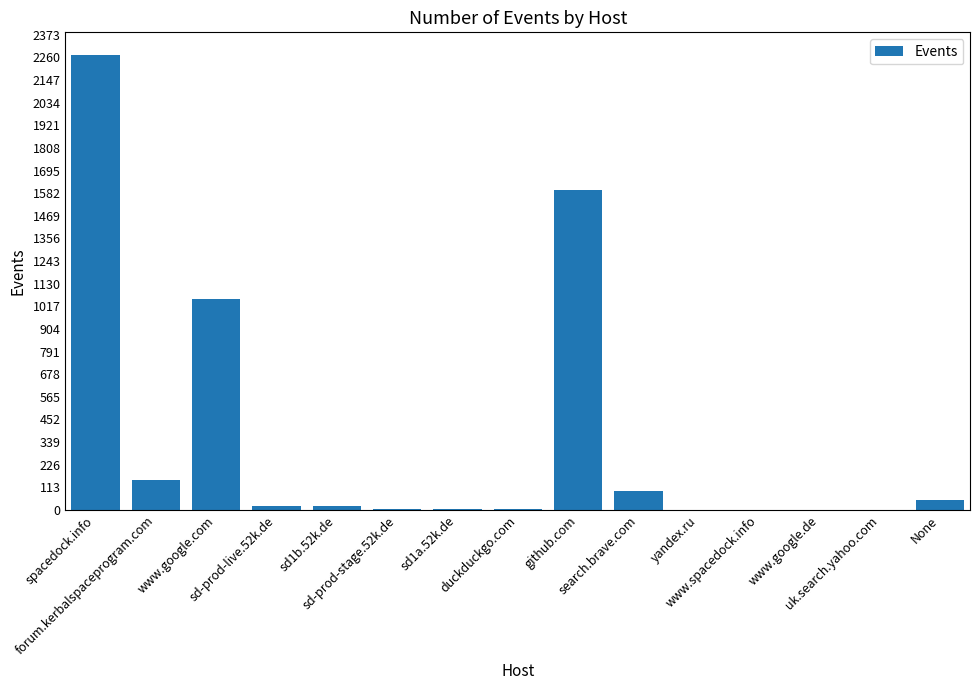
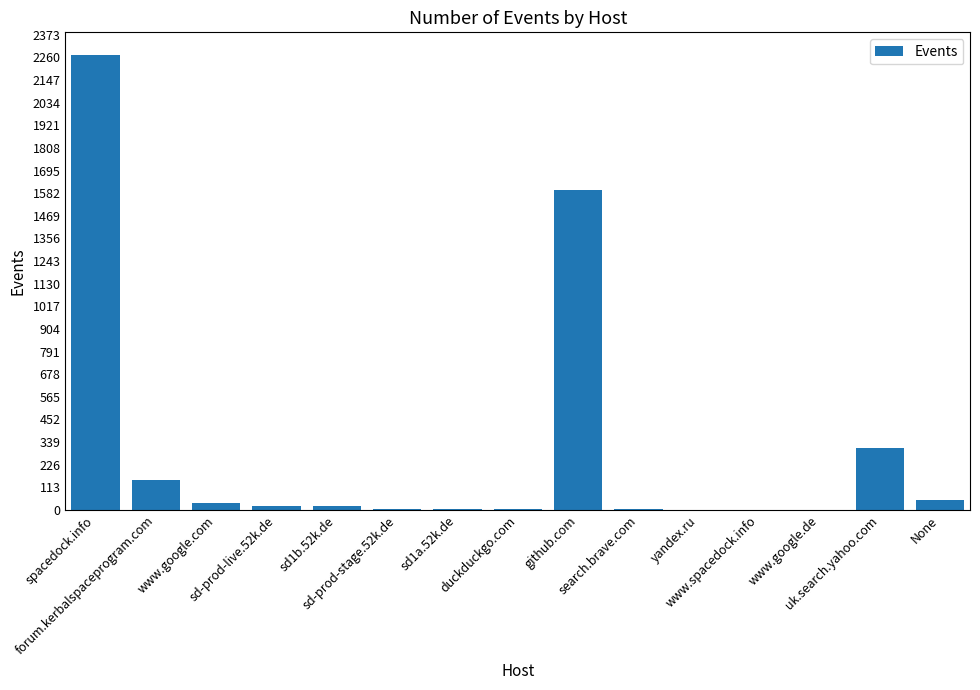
  {
    "spacedock.info": 2270,
    "forum.kerbalspaceprogram.com": 150,
-   "www.google.com": 1060,
+   "www.google.com": 30,
    "sd-prod-live.52k.de": 20,
    "sd1b.52k.de": 20,
    "github.com": 1600,
-   "search.brave.com": 100,
-   "uk.search.yahoo.com": 0,
+   "search.brave.com": 0,
+   "uk.search.yahoo.com": 310,
    "None": 50
  }
